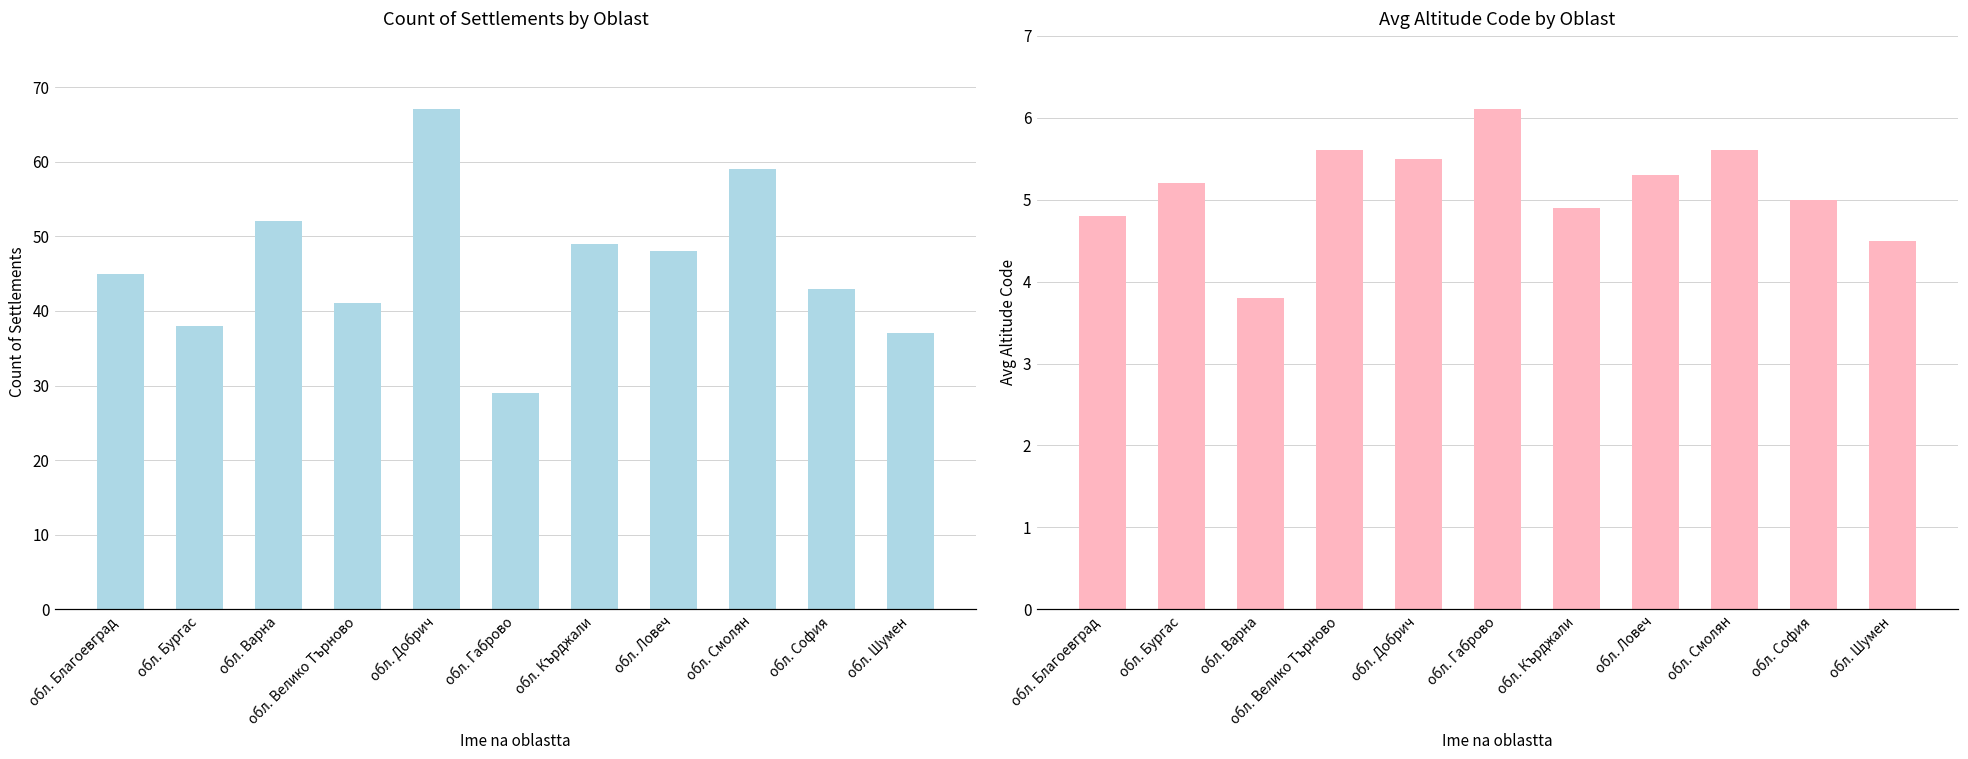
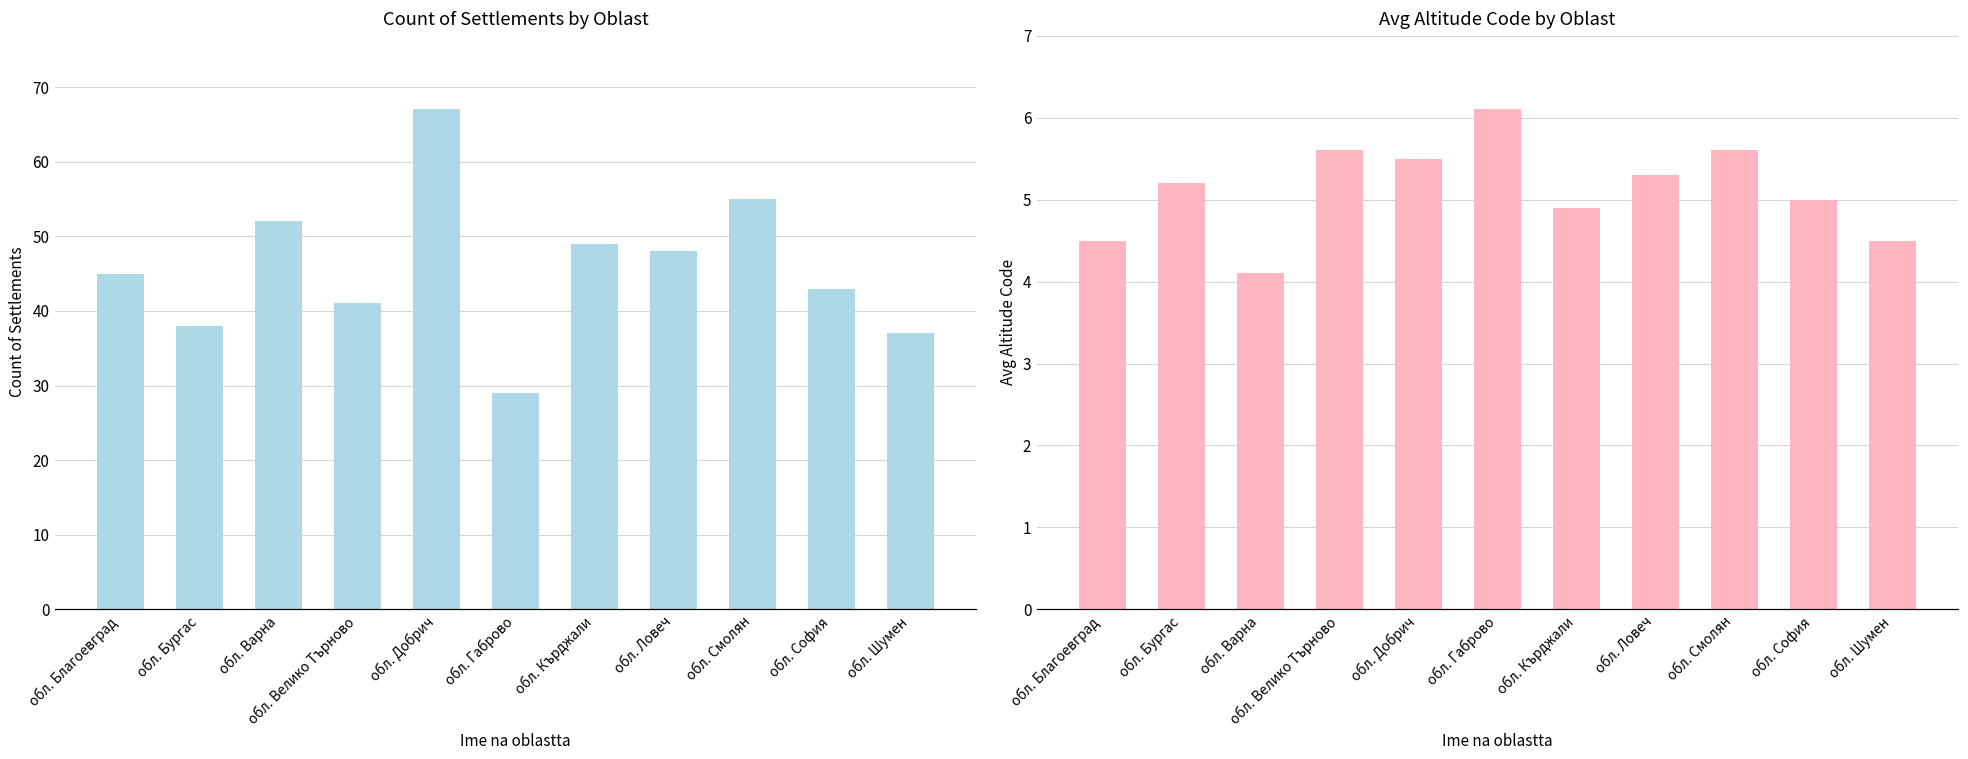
  {
    "Count of Settlements by Oblast": {
      "обл. Благоевград": 45,
      "обл. Бургас": 38,
      "обл. Варна": 52,
      "обл. Велико Търново": 41,
      "обл. Добрич": 67,
      "обл. Габрово": 29,
      "обл. Кърджали": 49,
      "обл. Ловеч": 48,
-     "обл. Смолян": 59,
+     "обл. Смолян": 55,
      "обл. София": 43,
      "обл. Шумен": 37
    },
    "Avg Altitude Code by Oblast": {
-     "обл. Благоевград": 4.8,
+     "обл. Благоевград": 4.5,
      "обл. Бургас": 5.2,
-     "обл. Варна": 3.8,
+     "обл. Варна": 4.1,
      "обл. Велико Търново": 5.6,
      "обл. Добрич": 5.5,
      "обл. Габрово": 6.1,
      "обл. Кърджали": 4.9,
      "обл. Ловеч": 5.3,
      "обл. Смолян": 5.6,
      "обл. София": 5.0,
      "обл. Шумен": 4.5
    }
  }
